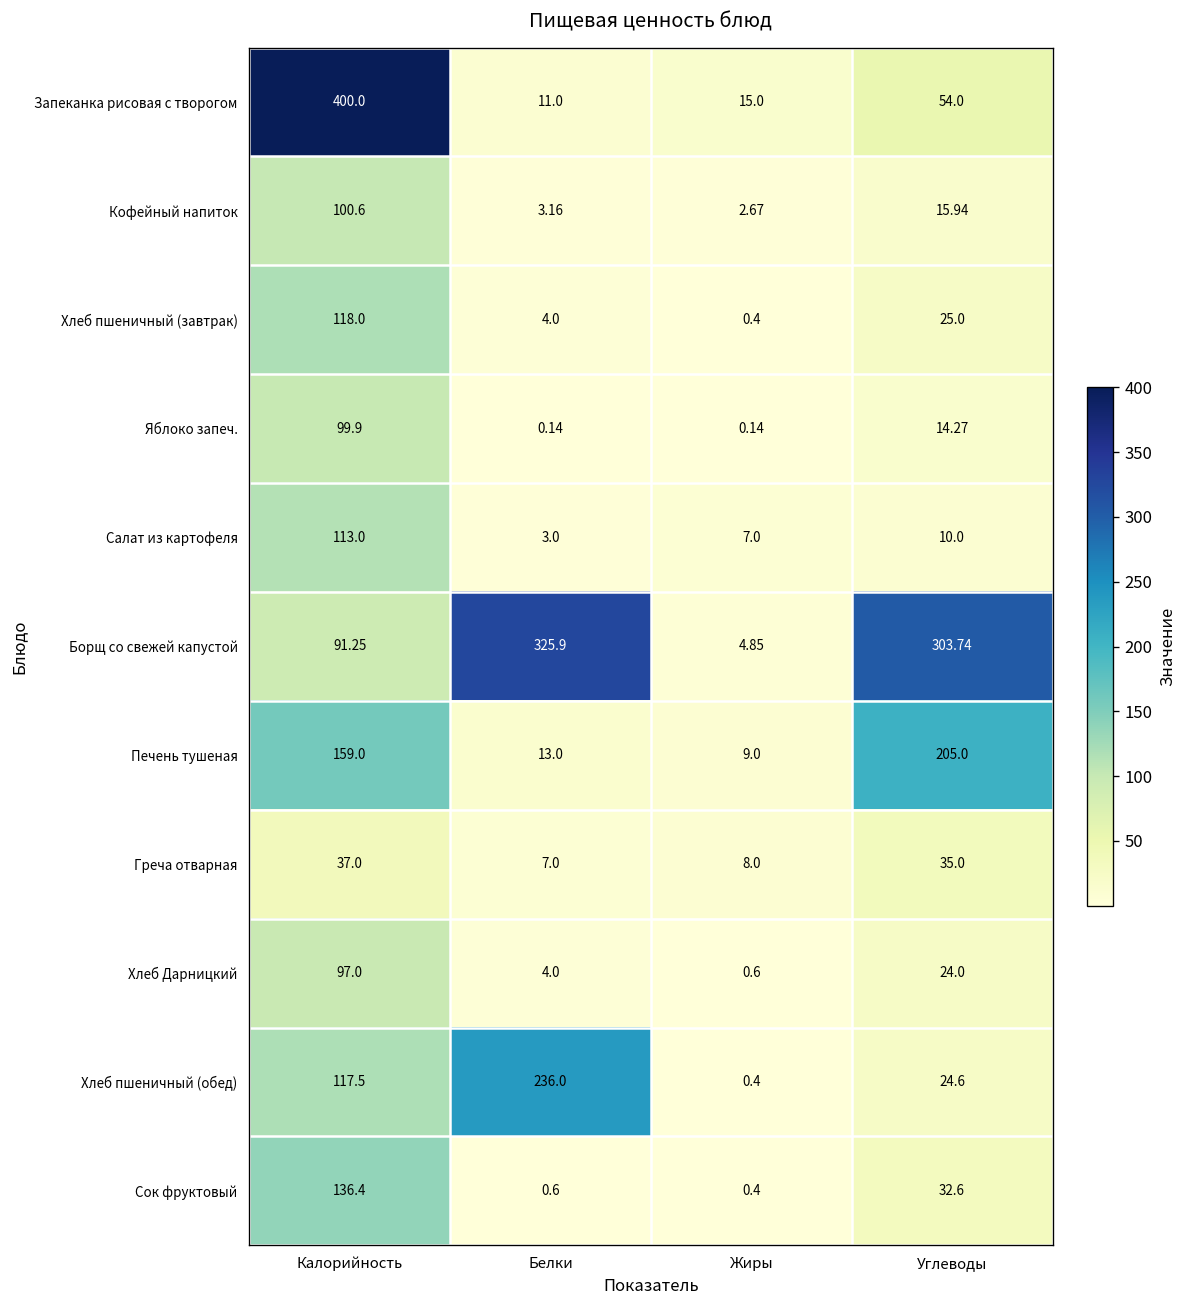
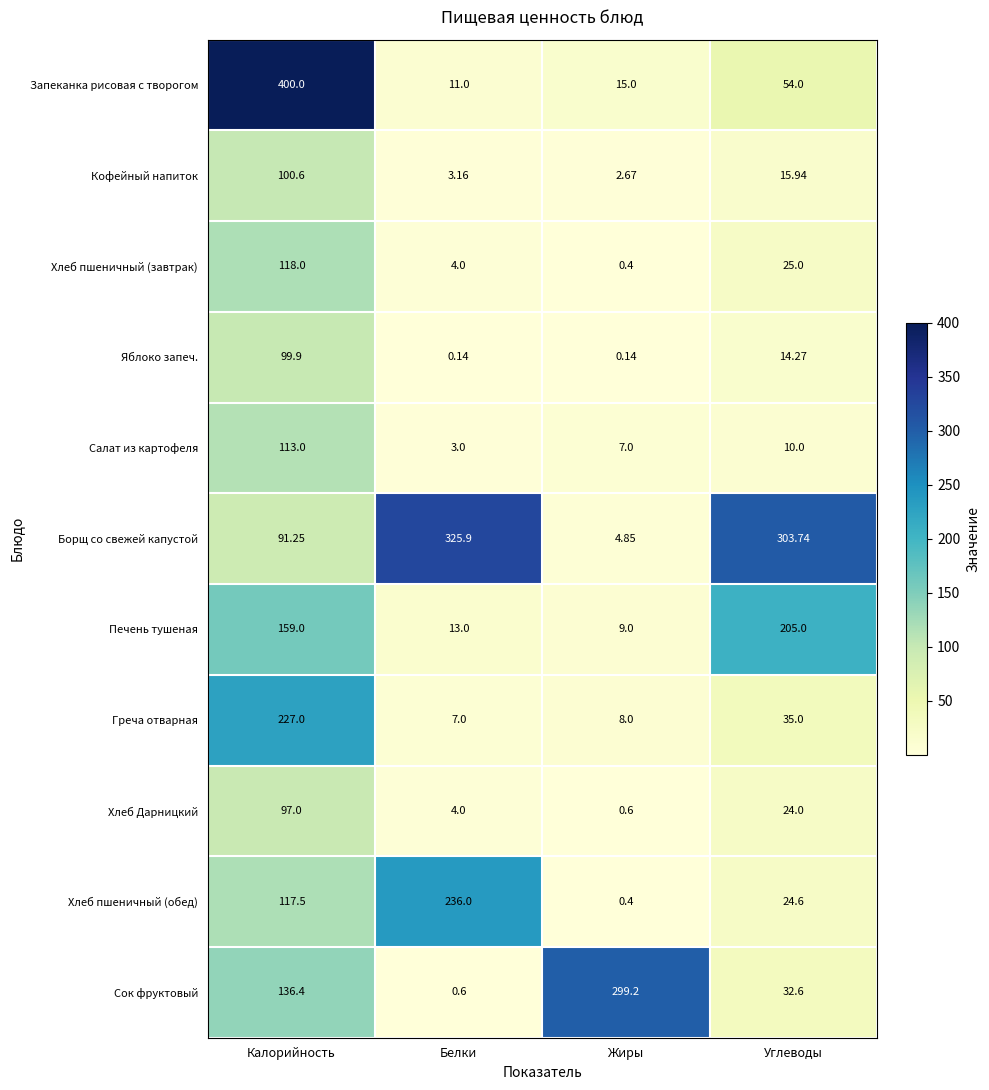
  {
    "Запеканка рисовая с творогом": {
      "Калорийность": 400.0,
      "Белки": 11.0,
      "Жиры": 15.0,
      "Углеводы": 54.0
    },
    "Кофейный напиток": {
      "Калорийность": 100.6,
      "Белки": 3.16,
      "Жиры": 2.67,
      "Углеводы": 15.94
    },
    "Хлеб пшеничный (завтрак)": {
      "Калорийность": 118.0,
      "Белки": 4.0,
      "Жиры": 0.4,
      "Углеводы": 25.0
    },
    "Яблоко запеч.": {
      "Калорийность": 99.9,
      "Белки": 0.14,
      "Жиры": 0.14,
      "Углеводы": 14.27
    },
    "Салат из картофеля": {
      "Калорийность": 113.0,
      "Белки": 3.0,
      "Жиры": 7.0,
      "Углеводы": 10.0
    },
    "Борщ со свежей капустой": {
      "Калорийность": 91.25,
      "Белки": 325.9,
      "Жиры": 4.85,
      "Углеводы": 303.74
    },
    "Печень тушеная": {
      "Калорийность": 159.0,
      "Белки": 13.0,
      "Жиры": 9.0,
      "Углеводы": 205.0
    },
    "Греча отварная": {
-     "Калорийность": 37.0,
+     "Калорийность": 227.0,
      "Белки": 7.0,
      "Жиры": 8.0,
      "Углеводы": 35.0
    },
    "Хлеб Дарницкий": {
      "Калорийность": 97.0,
      "Белки": 4.0,
      "Жиры": 0.6,
      "Углеводы": 24.0
    },
    "Хлеб пшеничный (обед)": {
      "Калорийность": 117.5,
      "Белки": 236.0,
      "Жиры": 0.4,
      "Углеводы": 24.6
    },
    "Сок фруктовый": {
      "Калорийность": 136.4,
      "Белки": 0.6,
-     "Жиры": 0.4,
+     "Жиры": 299.2,
      "Углеводы": 32.6
    }
  }
